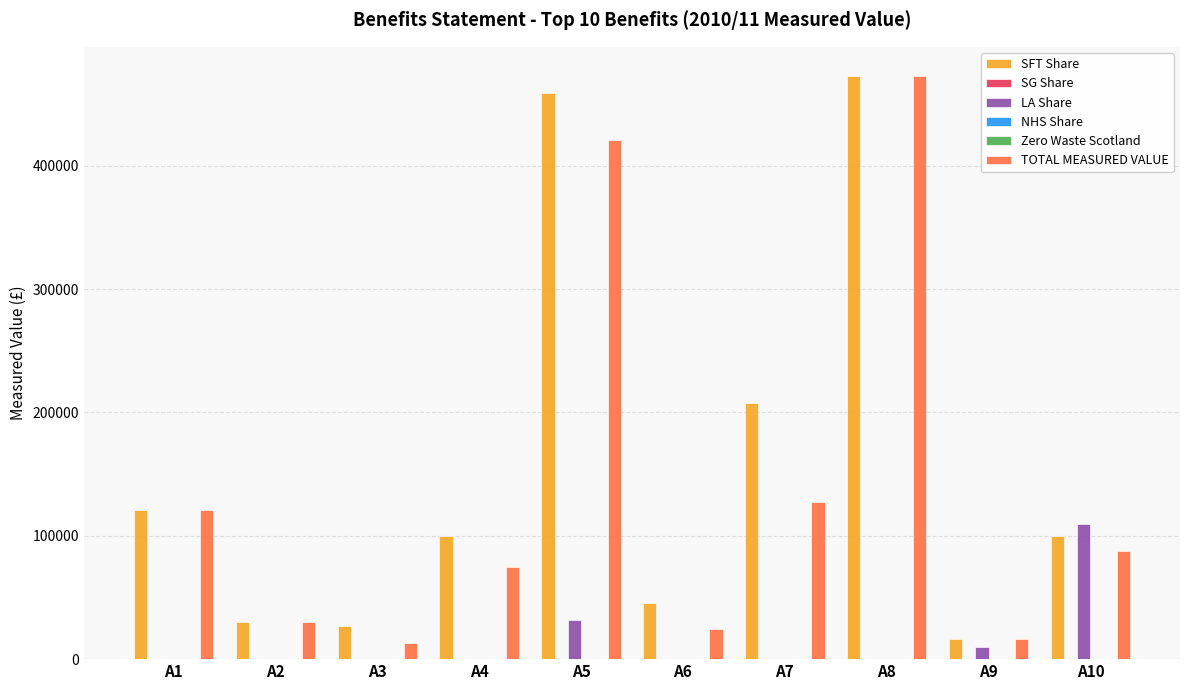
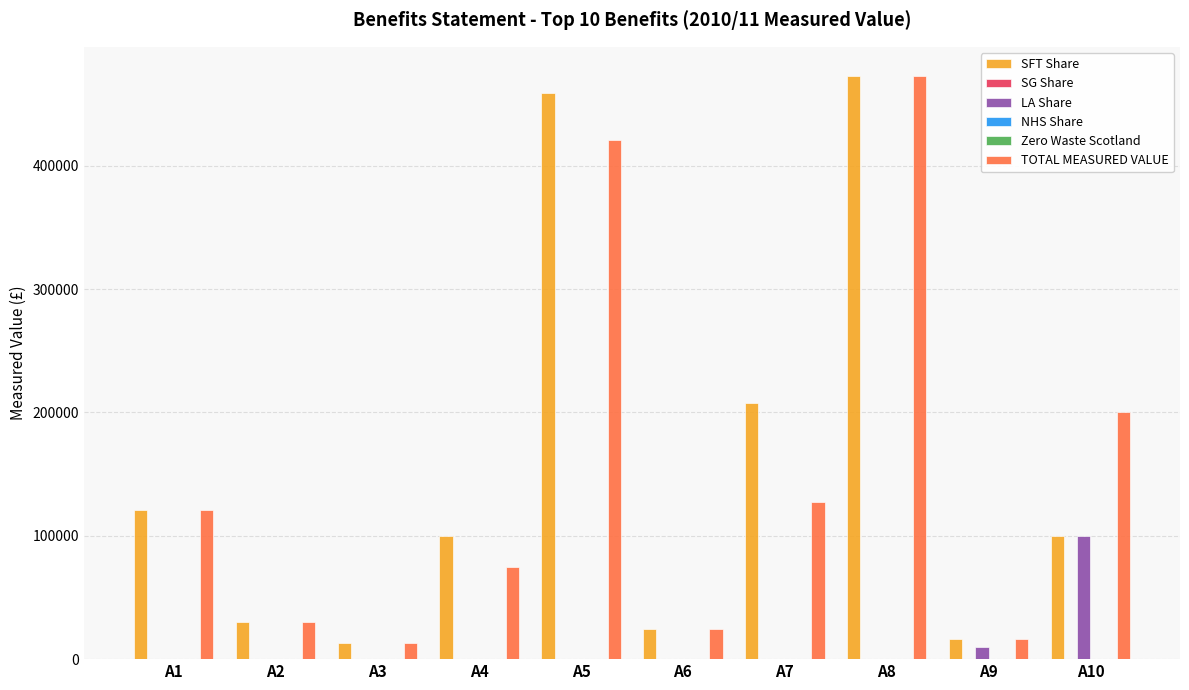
  {
    "SFT Share": {
      "A1": 121000,
      "A2": 30000,
-     "A3": 27000,
+     "A3": 13000,
      "A4": 100000,
      "A5": 459000,
-     "A6": 45000,
+     "A6": 24000,
      "A7": 208000,
      "A8": 473000,
      "A9": 16000,
      "A10": 100000
    },
    "SG Share": {
      "A1": 0,
      "A2": 0,
      "A3": 0,
      "A4": 0,
      "A5": 0,
      "A6": 0,
      "A7": 0,
      "A8": 0,
      "A9": 0,
      "A10": 0
    },
    "LA Share": {
      "A1": 0,
      "A2": 0,
      "A3": 0,
      "A4": 0,
-     "A5": 32000,
+     "A5": 0,
      "A6": 0,
      "A7": 0,
      "A8": 0,
      "A9": 10000,
-     "A10": 110000
+     "A10": 100000
    },
    "NHS Share": {
      "A1": 0,
      "A2": 0,
      "A3": 0,
      "A4": 0,
      "A5": 0,
      "A6": 0,
      "A7": 0,
      "A8": 0,
      "A9": 0,
      "A10": 0
    },
    "Zero Waste Scotland": {
      "A1": 0,
      "A2": 0,
      "A3": 0,
      "A4": 0,
      "A5": 0,
      "A6": 0,
      "A7": 0,
      "A8": 0,
      "A9": 0,
      "A10": 0
    },
    "TOTAL MEASURED VALUE": {
      "A1": 121000,
      "A2": 30000,
      "A3": 13000,
      "A4": 75000,
      "A5": 421000,
      "A6": 24000,
      "A7": 127000,
      "A8": 473000,
      "A9": 16000,
-     "A10": 87000
+     "A10": 200000
    }
  }
